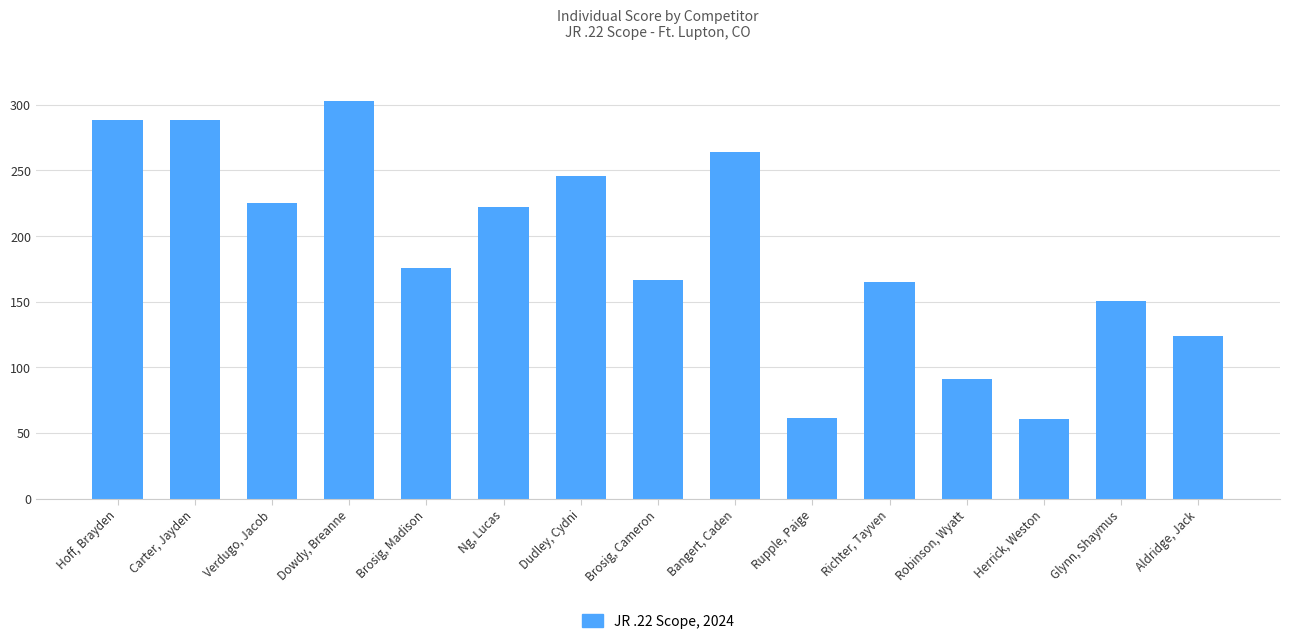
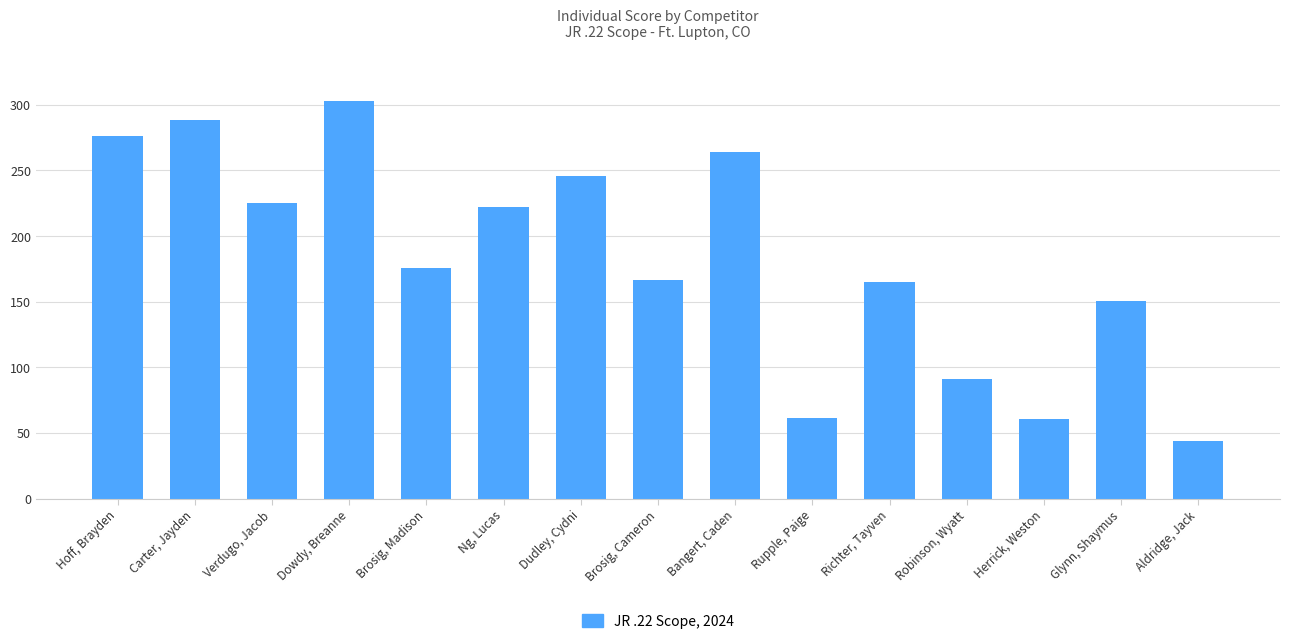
  {
-   "Hoff, Brayden": 288,
+   "Hoff, Brayden": 276,
    "Carter, Jayden": 289,
    "Verdugo, Jacob": 225,
    "Dowdy, Breanne": 303,
    "Brosig, Madison": 176,
    "Ng, Lucas": 223,
    "Dudley, Cydni": 246,
    "Brosig, Cameron": 167,
    "Bangert, Caden": 264,
    "Rupple, Paige": 61,
    "Richter, Tayven": 165,
    "Robinson, Wyatt": 91,
    "Herrick, Weston": 61,
    "Glynn, Shaymus": 151,
-   "Aldridge, Jack": 124
+   "Aldridge, Jack": 44
  }
